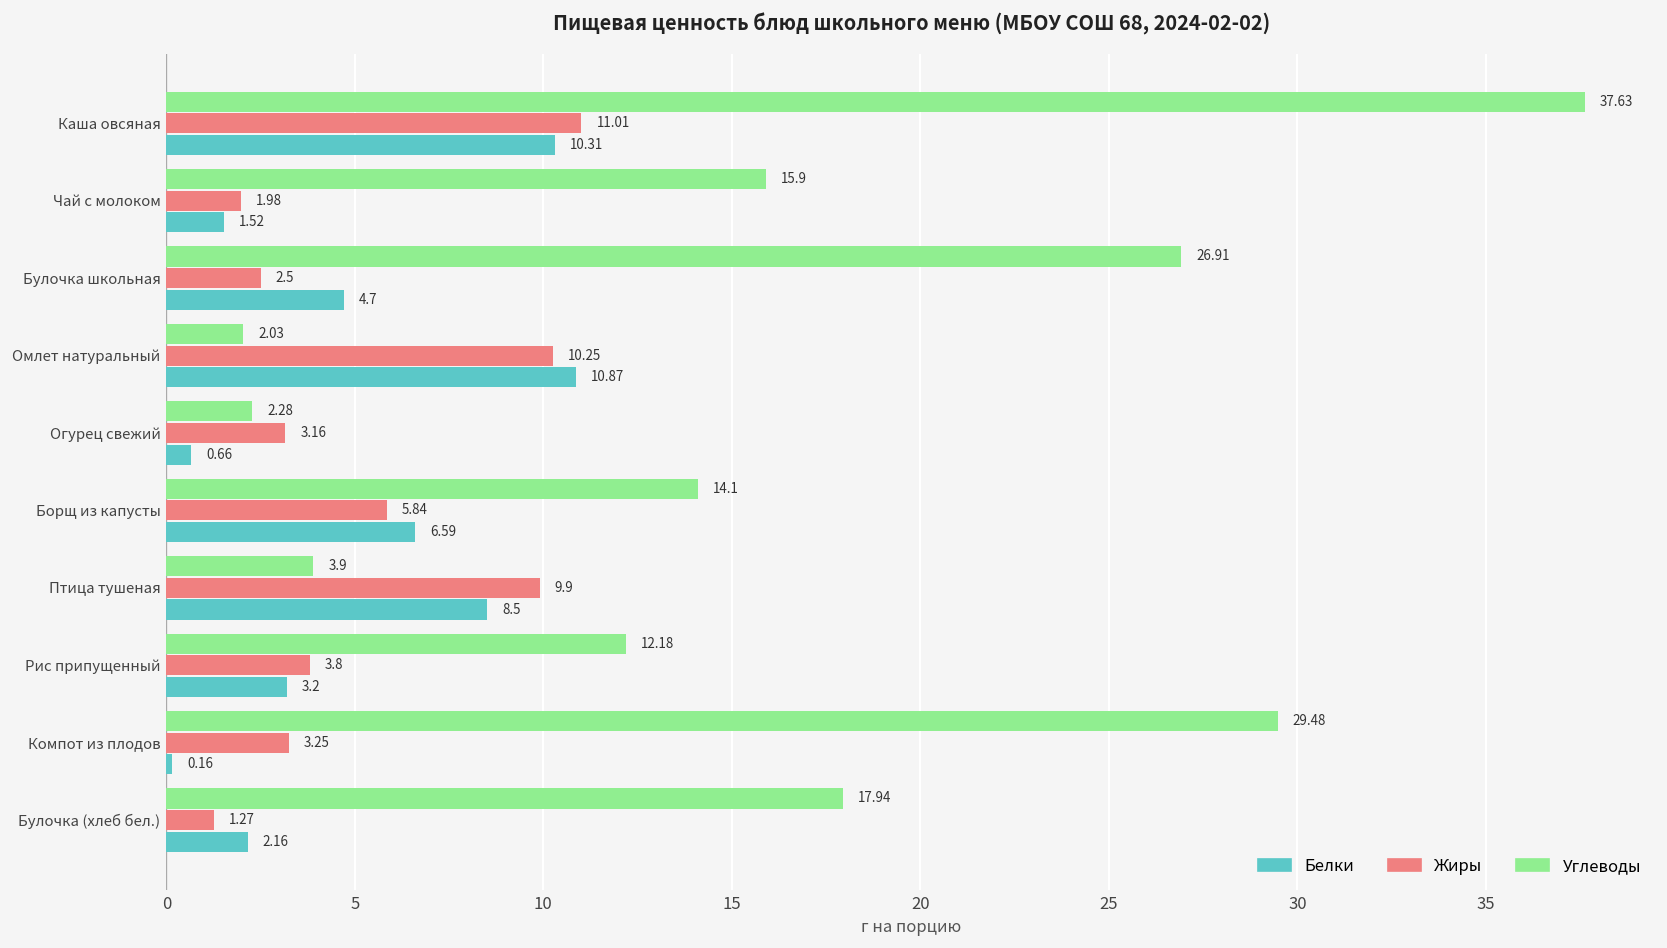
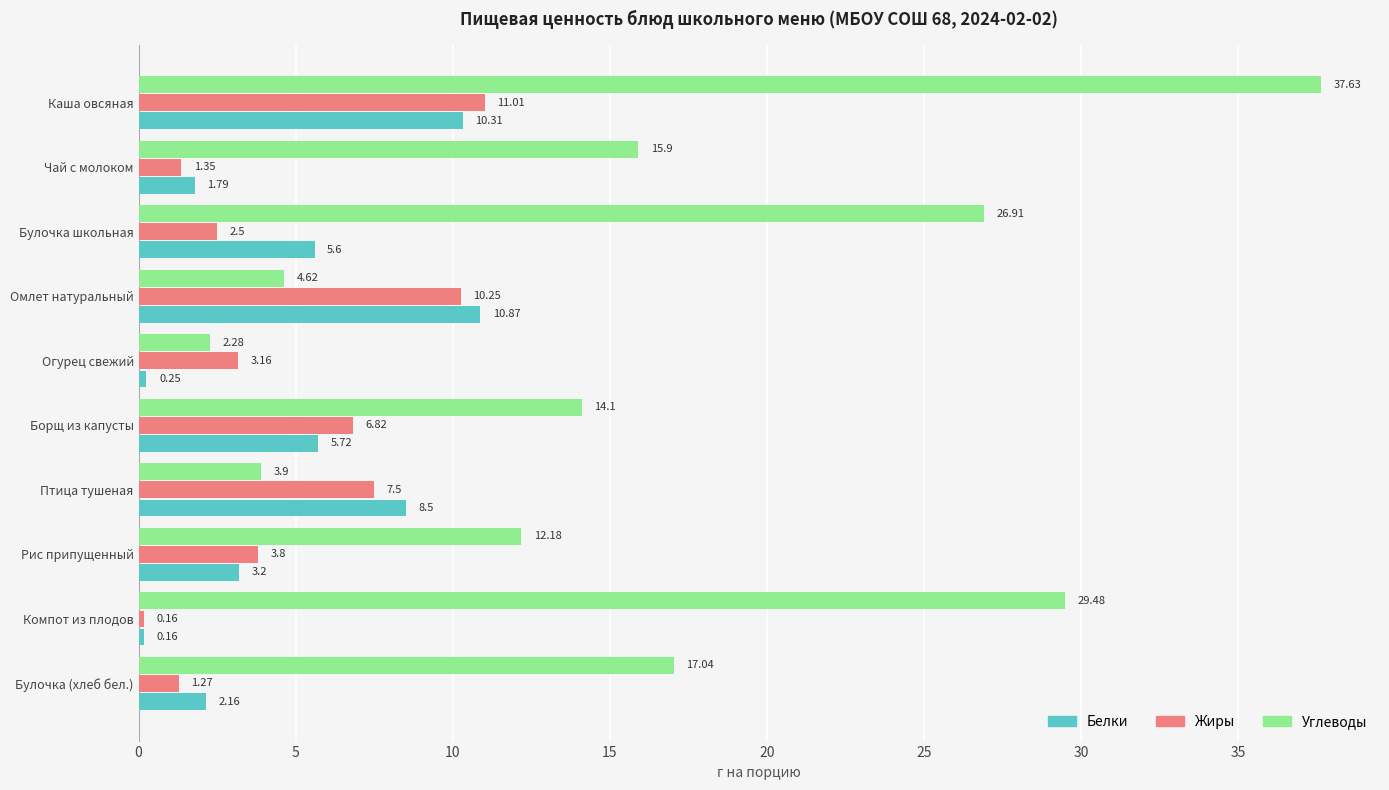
  {
    "Белки": {
      "Каша овсяная": 10.31,
-     "Чай с молоком": 1.52,
-     "Булочка школьная": 4.7,
+     "Чай с молоком": 1.79,
+     "Булочка школьная": 5.6,
      "Омлет натуральный": 10.87,
-     "Огурец свежий": 0.66,
-     "Борщ из капусты": 6.59,
+     "Огурец свежий": 0.25,
+     "Борщ из капусты": 5.72,
      "Птица тушеная": 8.5,
      "Рис припущенный": 3.2,
      "Компот из плодов": 0.16,
      "Булочка (хлеб бел.)": 2.16
    },
    "Жиры": {
      "Каша овсяная": 11.01,
-     "Чай с молоком": 1.98,
+     "Чай с молоком": 1.35,
      "Булочка школьная": 2.5,
      "Омлет натуральный": 10.25,
      "Огурец свежий": 3.16,
-     "Борщ из капусты": 5.84,
-     "Птица тушеная": 9.9,
+     "Борщ из капусты": 6.82,
+     "Птица тушеная": 7.5,
      "Рис припущенный": 3.8,
-     "Компот из плодов": 3.25,
+     "Компот из плодов": 0.16,
      "Булочка (хлеб бел.)": 1.27
    },
    "Углеводы": {
      "Каша овсяная": 37.63,
      "Чай с молоком": 15.9,
      "Булочка школьная": 26.91,
-     "Омлет натуральный": 2.03,
+     "Омлет натуральный": 4.62,
      "Огурец свежий": 2.28,
      "Борщ из капусты": 14.1,
      "Птица тушеная": 3.9,
      "Рис припущенный": 12.18,
      "Компот из плодов": 29.48,
-     "Булочка (хлеб бел.)": 17.94
+     "Булочка (хлеб бел.)": 17.04
    }
  }
